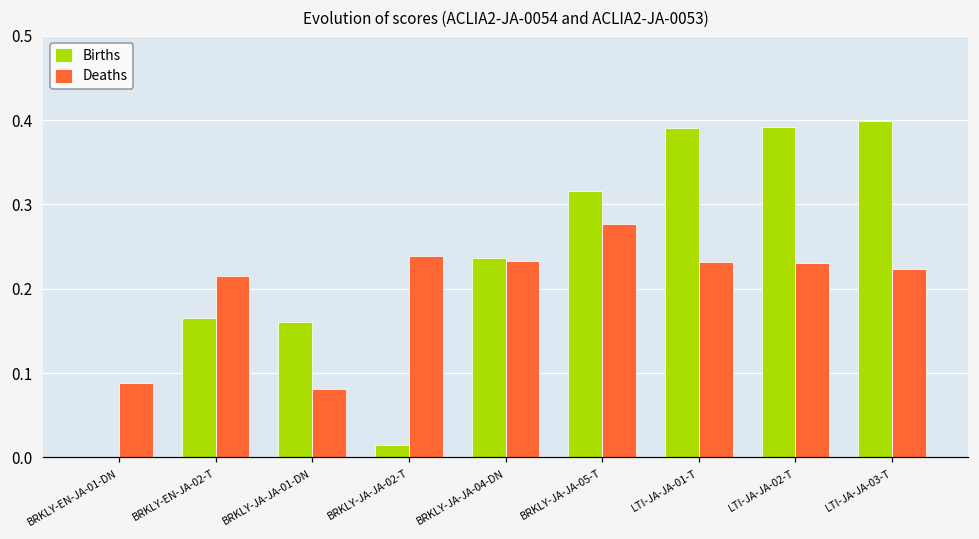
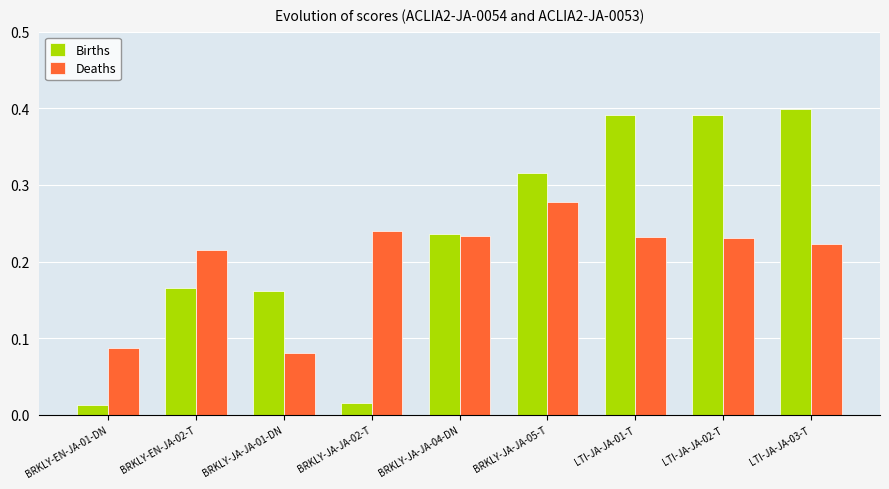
  {
    "Births": {
-     "BRKLY-EN-JA-01-DN": 0.00,
+     "BRKLY-EN-JA-01-DN": 0.01,
      "BRKLY-EN-JA-02-T": 0.17,
      "BRKLY-JA-JA-01-DN": 0.16,
      "BRKLY-JA-JA-02-T": 0.01,
      "BRKLY-JA-JA-04-DN": 0.24,
      "BRKLY-JA-JA-05-T": 0.32,
      "LTI-JA-JA-01-T": 0.39,
      "LTI-JA-JA-02-T": 0.39,
      "LTI-JA-JA-03-T": 0.40
    },
    "Deaths": {
      "BRKLY-EN-JA-01-DN": 0.09,
      "BRKLY-EN-JA-02-T": 0.22,
      "BRKLY-JA-JA-01-DN": 0.08,
      "BRKLY-JA-JA-02-T": 0.24,
      "BRKLY-JA-JA-04-DN": 0.23,
      "BRKLY-JA-JA-05-T": 0.28,
      "LTI-JA-JA-01-T": 0.23,
      "LTI-JA-JA-02-T": 0.23,
      "LTI-JA-JA-03-T": 0.22
    }
  }
